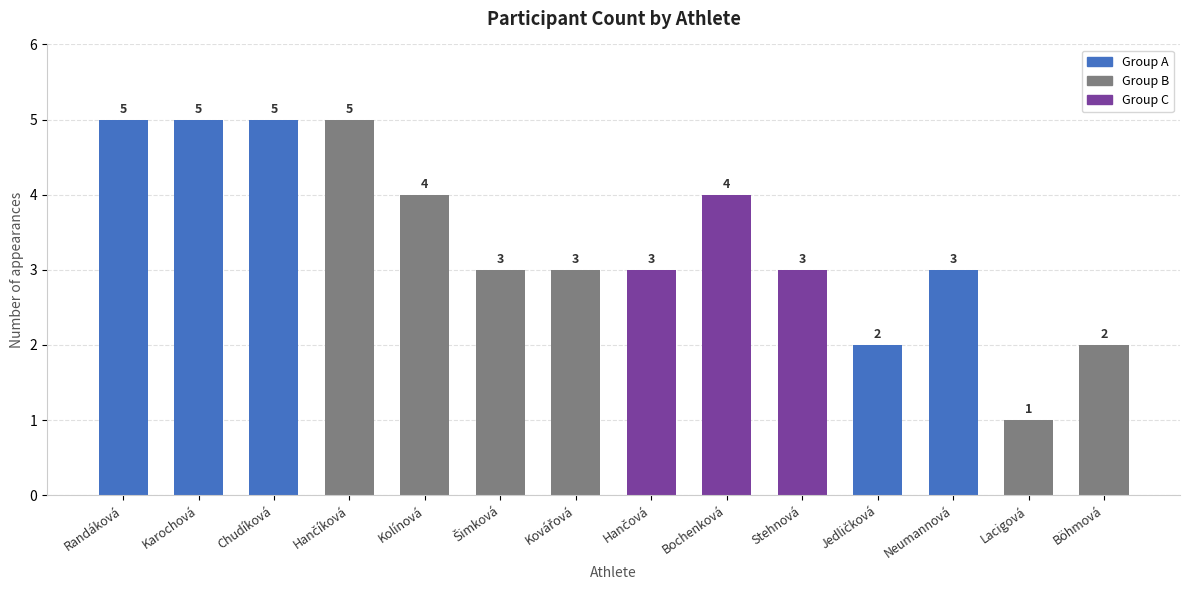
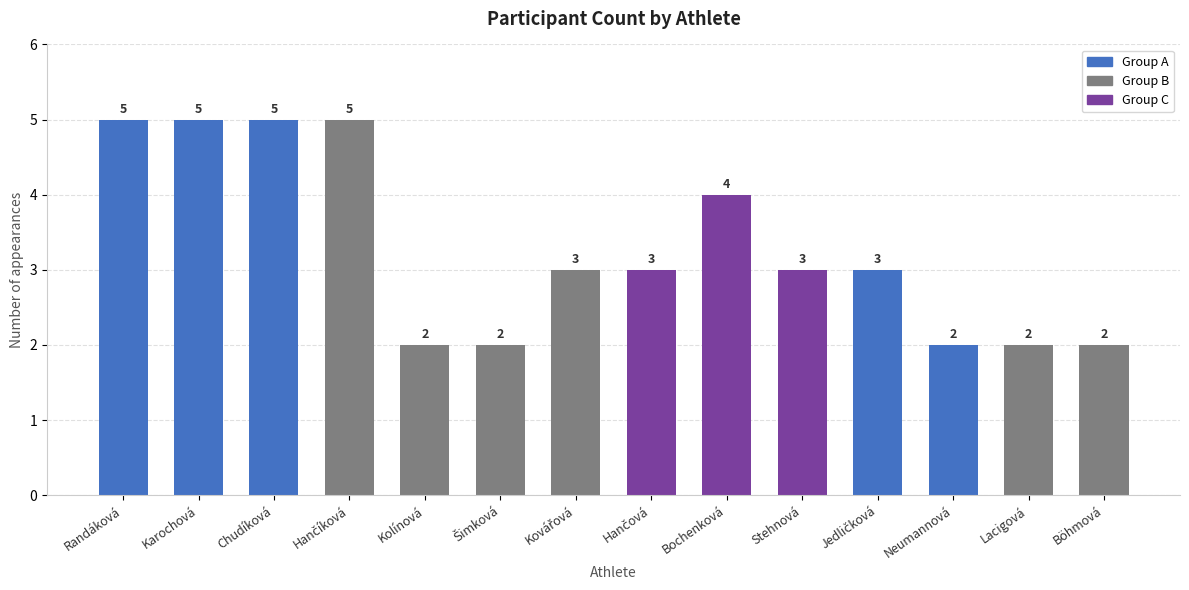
  {
    "Randáková": 5,
    "Karochová": 5,
    "Chudíková": 5,
    "Hančíková": 5,
-   "Kolínová": 4,
-   "Šimková": 3,
+   "Kolínová": 2,
+   "Šimková": 2,
    "Kovářová": 3,
    "Hančová": 3,
    "Bochenková": 4,
    "Stehnová": 3,
-   "Jedličková": 2,
-   "Neumannová": 3,
-   "Lacigová": 1,
+   "Jedličková": 3,
+   "Neumannová": 2,
+   "Lacigová": 2,
    "Böhmová": 2
  }
